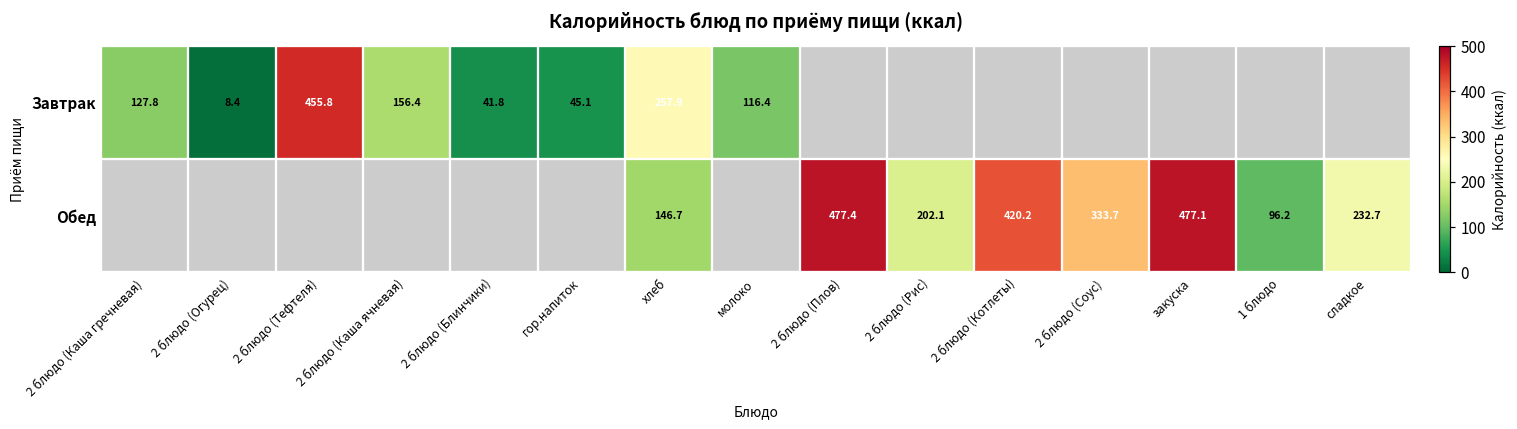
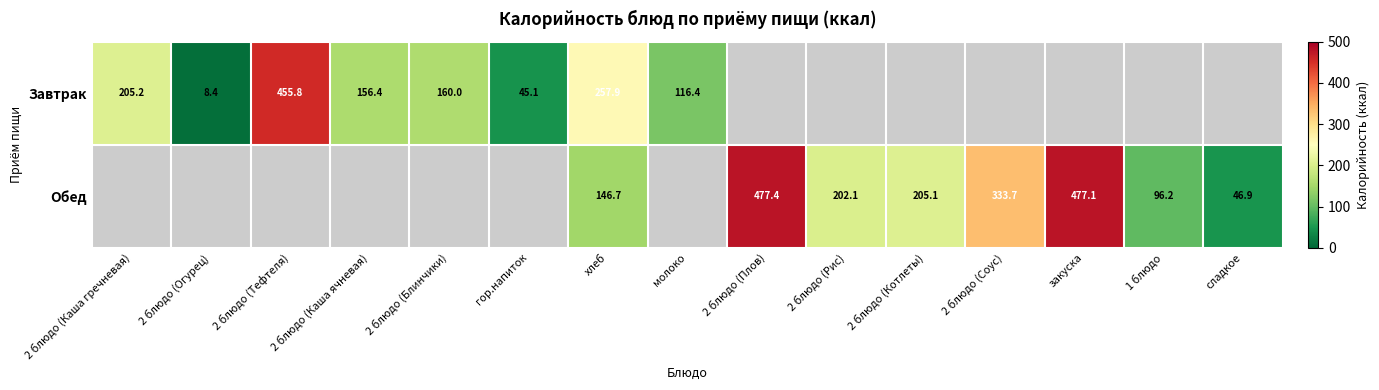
  {
    "Завтрак": {
-     "2 блюдо (Каша гречневая)": 127.8,
+     "2 блюдо (Каша гречневая)": 205.2,
      "2 блюдо (Огурец)": 8.4,
      "2 блюдо (Тефтеля)": 455.8,
      "2 блюдо (Каша ячневая)": 156.4,
-     "2 блюдо (Блинчики)": 41.8,
+     "2 блюдо (Блинчики)": 160.0,
      "гор.напиток": 45.1,
      "хлеб": 257.9,
      "молоко": 116.4
    },
    "Обед": {
      "хлеб": 146.7,
      "2 блюдо (Плов)": 477.4,
      "2 блюдо (Рис)": 202.1,
-     "2 блюдо (Котлеты)": 420.2,
+     "2 блюдо (Котлеты)": 205.1,
      "2 блюдо (Соус)": 333.7,
      "закуска": 477.1,
      "1 блюдо": 96.2,
-     "сладкое": 232.7
+     "сладкое": 46.9
    }
  }
